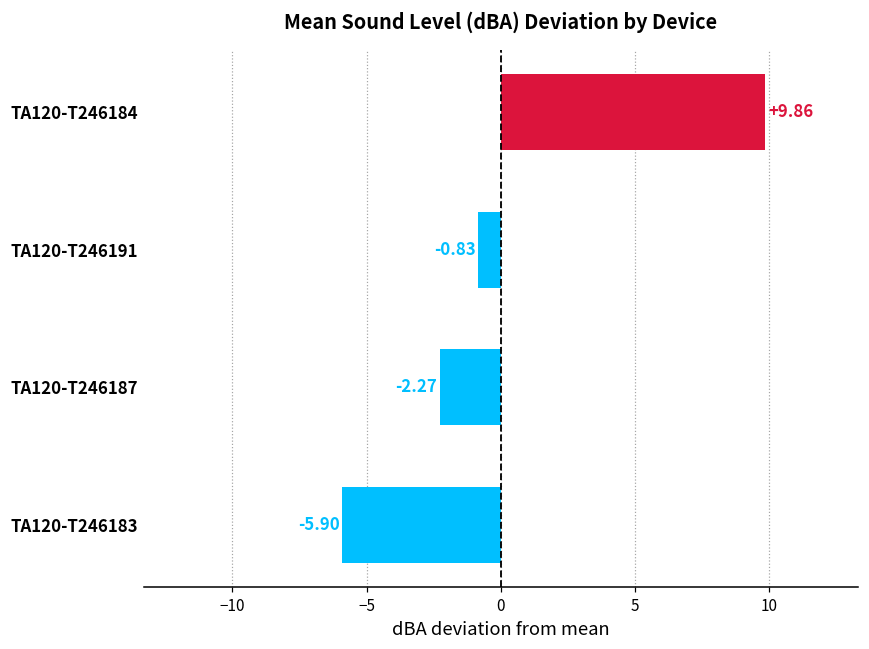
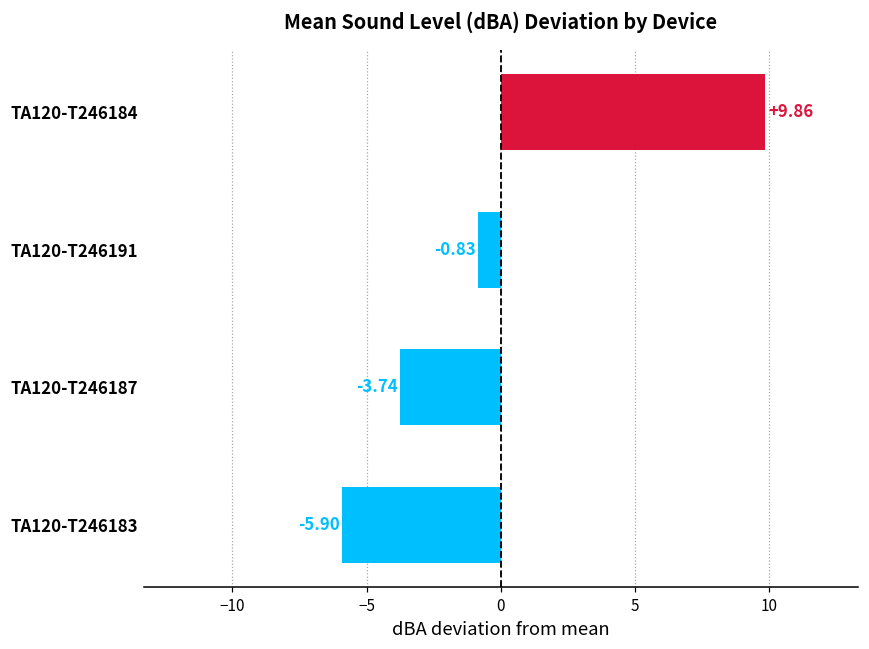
  {
    "TA120-T246184": "+9.86",
    "TA120-T246191": "-0.83",
-   "TA120-T246187": "-2.27",
+   "TA120-T246187": "-3.74",
    "TA120-T246183": "-5.90"
  }
